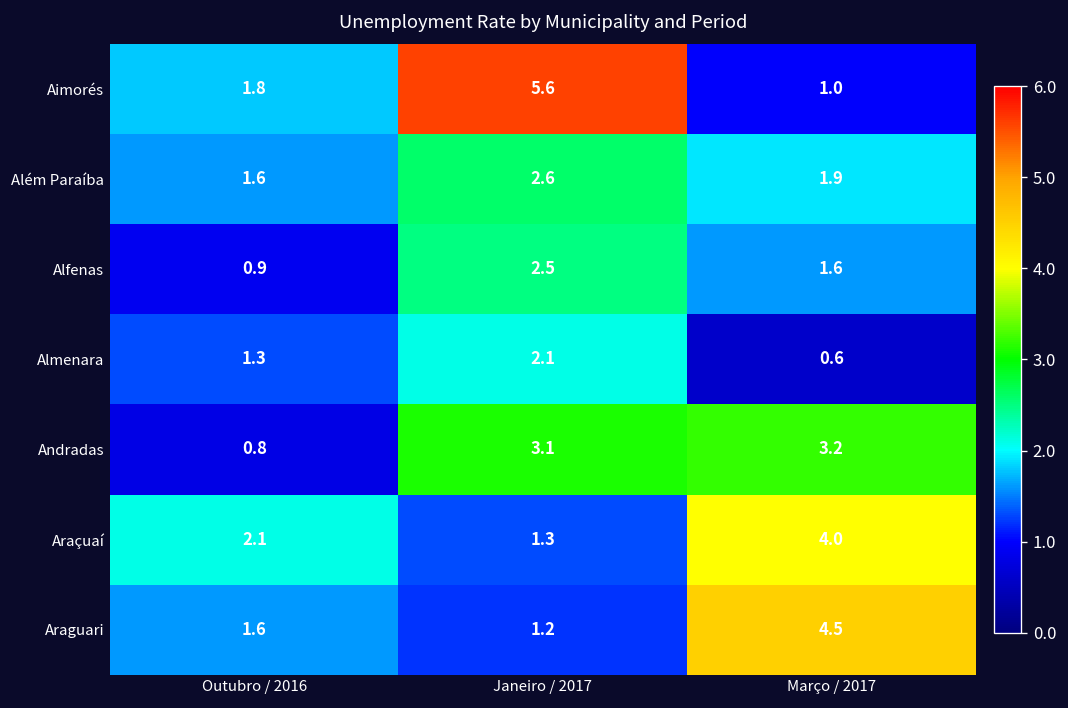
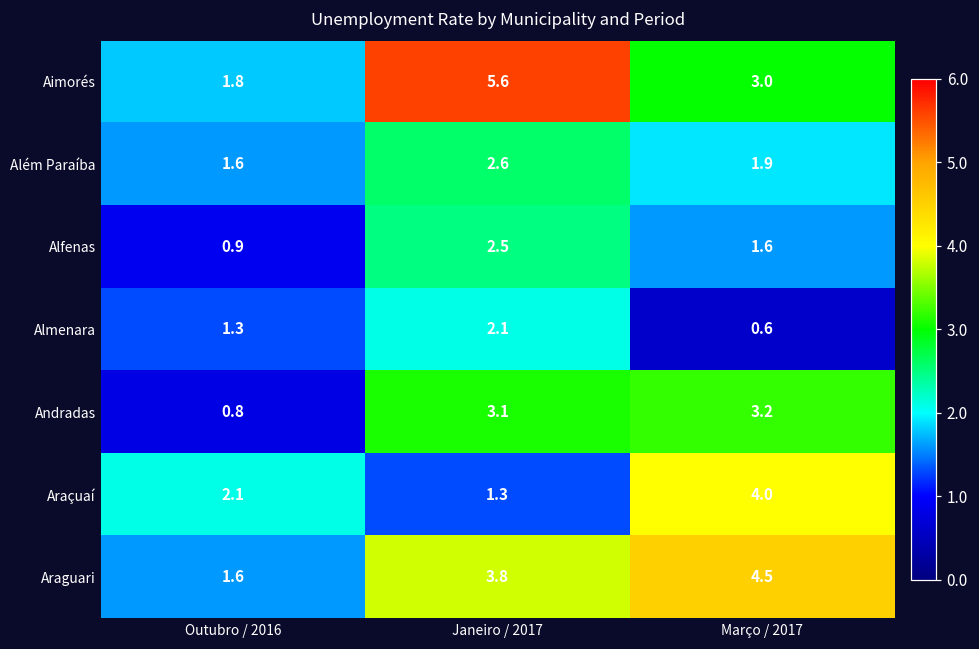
  {
    "Aimorés": {
      "Outubro / 2016": 1.8,
      "Janeiro / 2017": 5.6,
-     "Março / 2017": 1.0
+     "Março / 2017": 3.0
    },
    "Além Paraíba": {
      "Outubro / 2016": 1.6,
      "Janeiro / 2017": 2.6,
      "Março / 2017": 1.9
    },
    "Alfenas": {
      "Outubro / 2016": 0.9,
      "Janeiro / 2017": 2.5,
      "Março / 2017": 1.6
    },
    "Almenara": {
      "Outubro / 2016": 1.3,
      "Janeiro / 2017": 2.1,
      "Março / 2017": 0.6
    },
    "Andradas": {
      "Outubro / 2016": 0.8,
      "Janeiro / 2017": 3.1,
      "Março / 2017": 3.2
    },
    "Araçuaí": {
      "Outubro / 2016": 2.1,
      "Janeiro / 2017": 1.3,
      "Março / 2017": 4.0
    },
    "Araguari": {
      "Outubro / 2016": 1.6,
-     "Janeiro / 2017": 1.2,
+     "Janeiro / 2017": 3.8,
      "Março / 2017": 4.5
    }
  }
